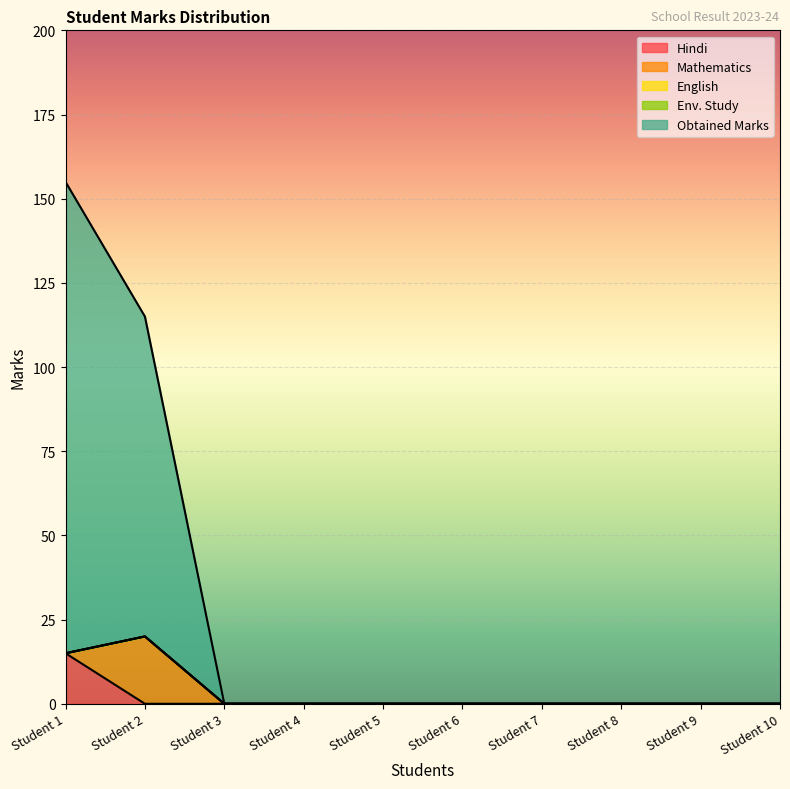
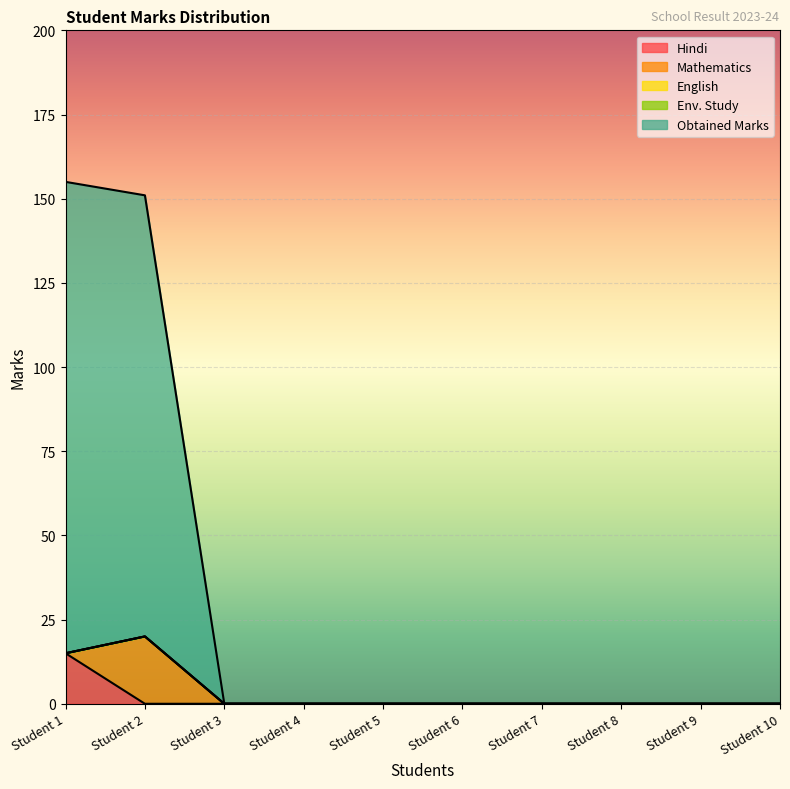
  {
    "Hindi": {
      "Student 2": 0
    },
    "Env. Study": {
      "Student 2": 20
    },
    "Obtained Marks": {
      "Student 1": 140,
-     "Student 2": 95
+     "Student 2": 131
    }
  }
